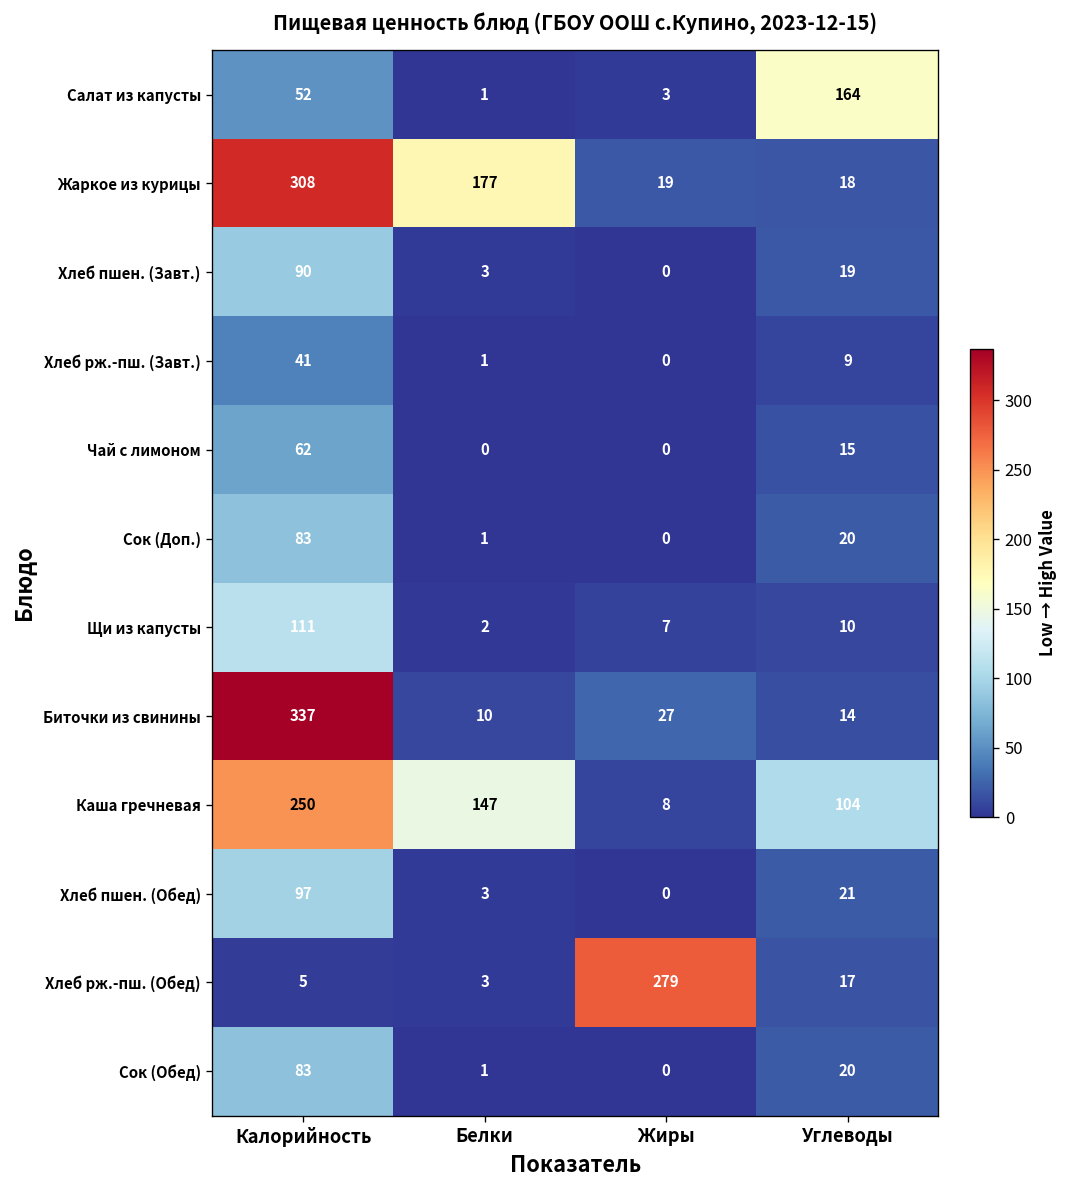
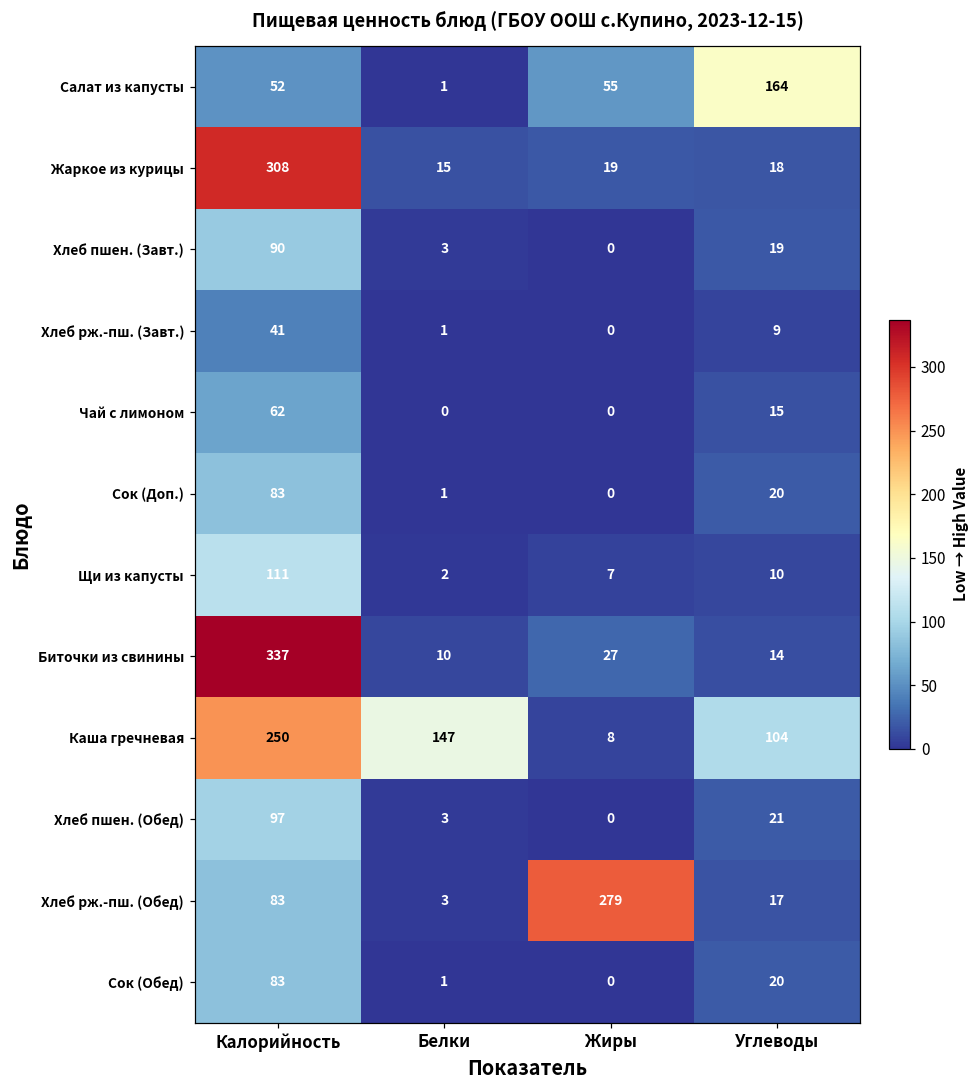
  {
    "Салат из капусты": {
      "Калорийность": 52,
      "Белки": 1,
-     "Жиры": 3,
+     "Жиры": 55,
      "Углеводы": 164
    },
    "Жаркое из курицы": {
      "Калорийность": 308,
-     "Белки": 177,
+     "Белки": 15,
      "Жиры": 19,
      "Углеводы": 18
    },
    "Хлеб пшен. (Завт.)": {
      "Калорийность": 90,
      "Белки": 3,
      "Жиры": 0,
      "Углеводы": 19
    },
    "Хлеб рж.-пш. (Завт.)": {
      "Калорийность": 41,
      "Белки": 1,
      "Жиры": 0,
      "Углеводы": 9
    },
    "Чай с лимоном": {
      "Калорийность": 62,
      "Белки": 0,
      "Жиры": 0,
      "Углеводы": 15
    },
    "Сок (Доп.)": {
      "Калорийность": 83,
      "Белки": 1,
      "Жиры": 0,
      "Углеводы": 20
    },
    "Щи из капусты": {
      "Калорийность": 111,
      "Белки": 2,
      "Жиры": 7,
      "Углеводы": 10
    },
    "Биточки из свинины": {
      "Калорийность": 337,
      "Белки": 10,
      "Жиры": 27,
      "Углеводы": 14
    },
    "Каша гречневая": {
      "Калорийность": 250,
      "Белки": 147,
      "Жиры": 8,
      "Углеводы": 104
    },
    "Хлеб пшен. (Обед)": {
      "Калорийность": 97,
      "Белки": 3,
      "Жиры": 0,
      "Углеводы": 21
    },
    "Хлеб рж.-пш. (Обед)": {
-     "Калорийность": 5,
+     "Калорийность": 83,
      "Белки": 3,
      "Жиры": 279,
      "Углеводы": 17
    },
    "Сок (Обед)": {
      "Калорийность": 83,
      "Белки": 1,
      "Жиры": 0,
      "Углеводы": 20
    }
  }
